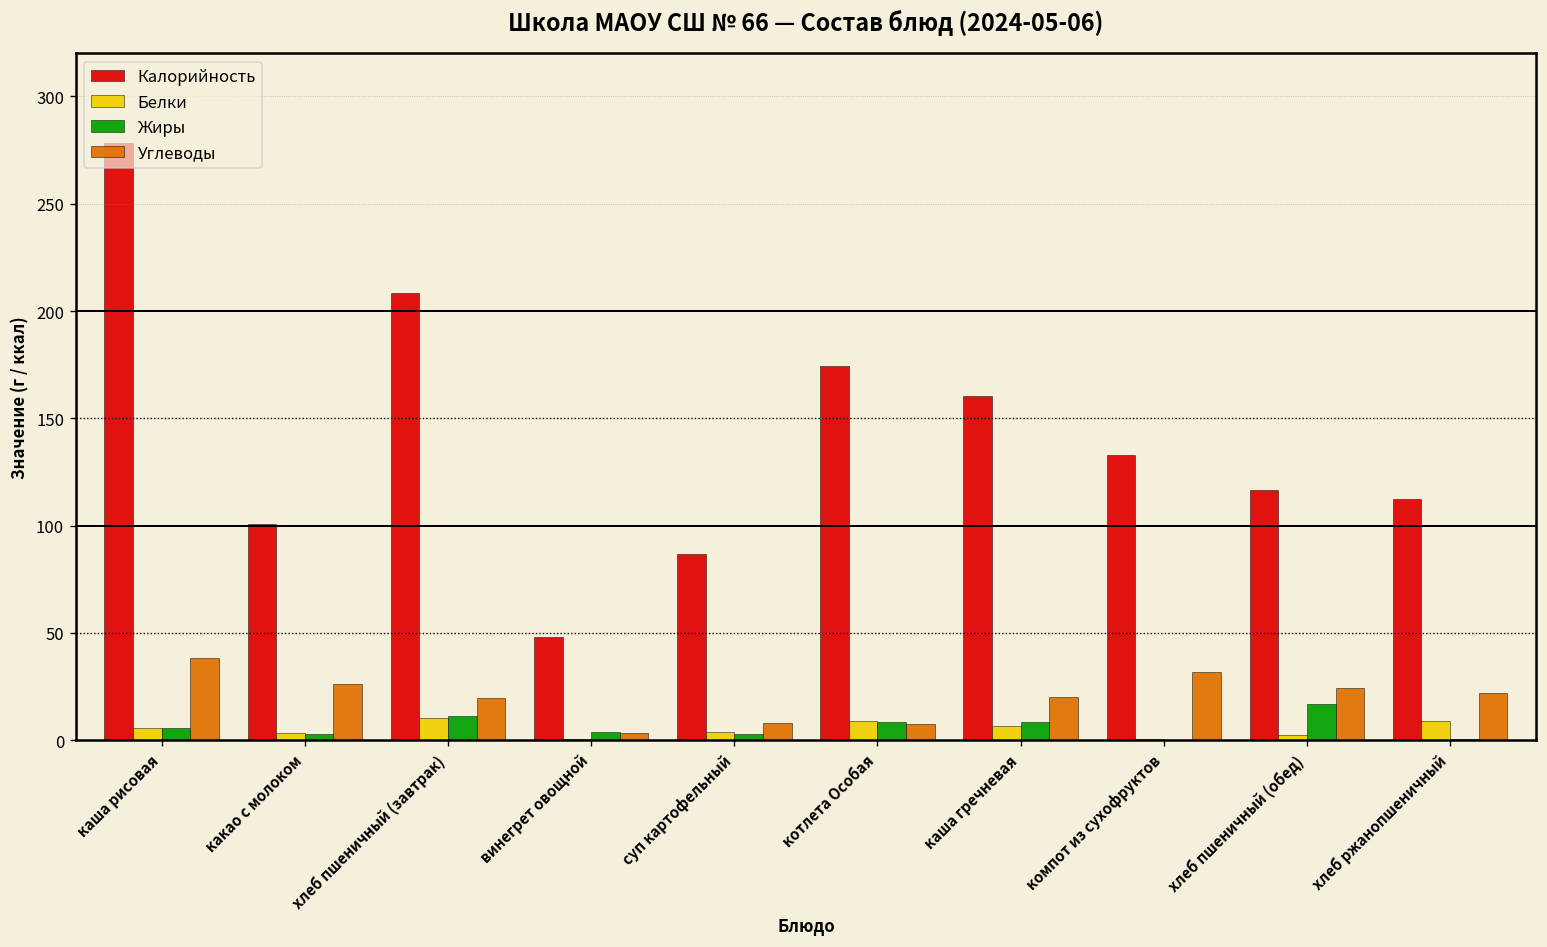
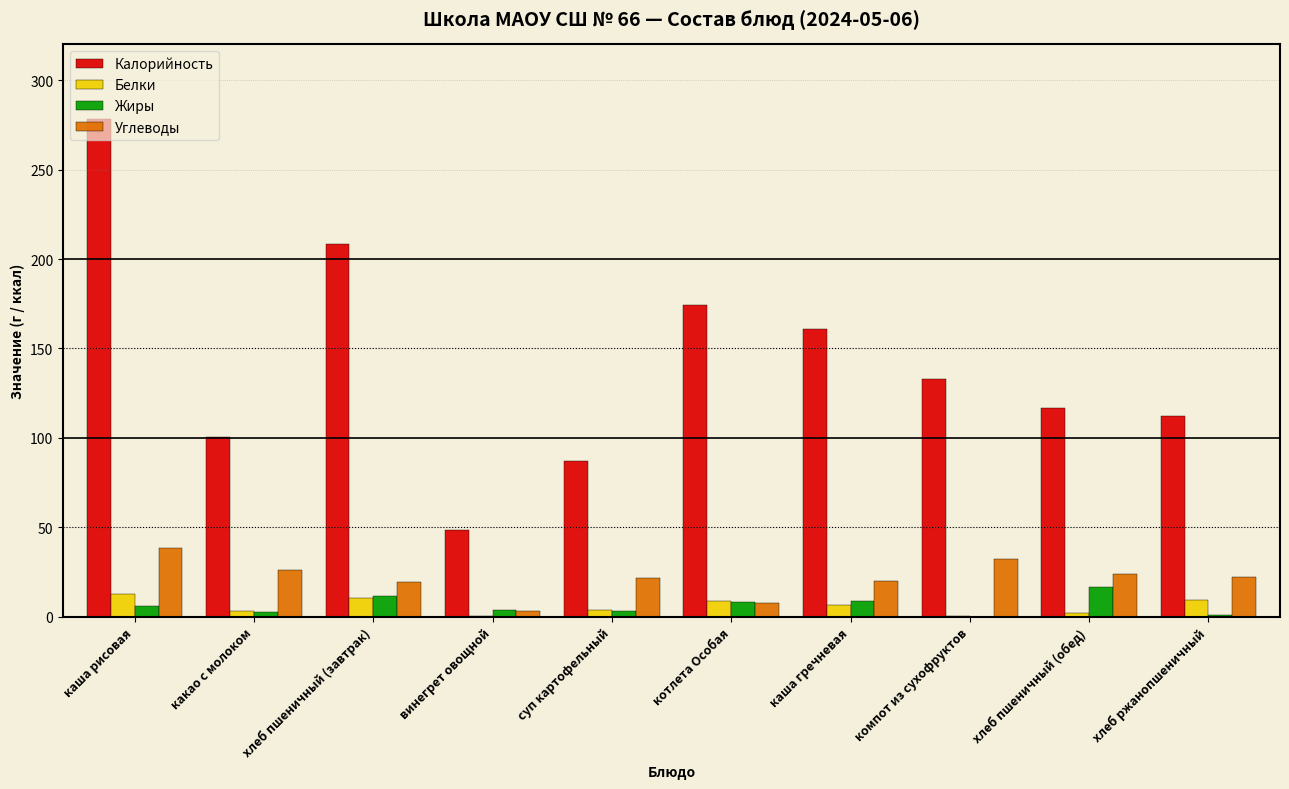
  {
    "Калорийность": {
      "какао с молоком": 101,
      "хлеб пшеничный (завтрак)": 209,
      "винегрет овощной": 48,
      "суп картофельный": 87,
      "котлета Особая": 174,
      "каша гречневая": 161,
      "компот из сухофруктов": 133,
      "хлеб пшеничный (обед)": 117,
      "хлеб ржанопшеничный": 112
    },
    "Белки": {
-     "каша рисовая": 6,
+     "каша рисовая": 13,
      "какао с молоком": 3,
      "хлеб пшеничный (завтрак)": 10,
      "суп картофельный": 4,
      "котлета Особая": 9,
      "каша гречневая": 7,
      "хлеб пшеничный (обед)": 2,
      "хлеб ржанопшеничный": 9
    },
    "Жиры": {
      "каша рисовая": 6,
      "какао с молоком": 3,
      "хлеб пшеничный (завтрак)": 11,
      "винегрет овощной": 4,
      "суп картофельный": 3,
      "котлета Особая": 8,
      "каша гречневая": 9,
      "хлеб пшеничный (обед)": 17
    },
    "Углеводы": {
      "каша рисовая": 38,
      "какао с молоком": 26,
      "хлеб пшеничный (завтрак)": 20,
      "винегрет овощной": 3,
-     "суп картофельный": 8,
+     "суп картофельный": 21,
      "котлета Особая": 8,
      "каша гречневая": 20,
      "компот из сухофруктов": 32,
      "хлеб пшеничный (обед)": 24,
      "хлеб ржанопшеничный": 22
    }
  }
